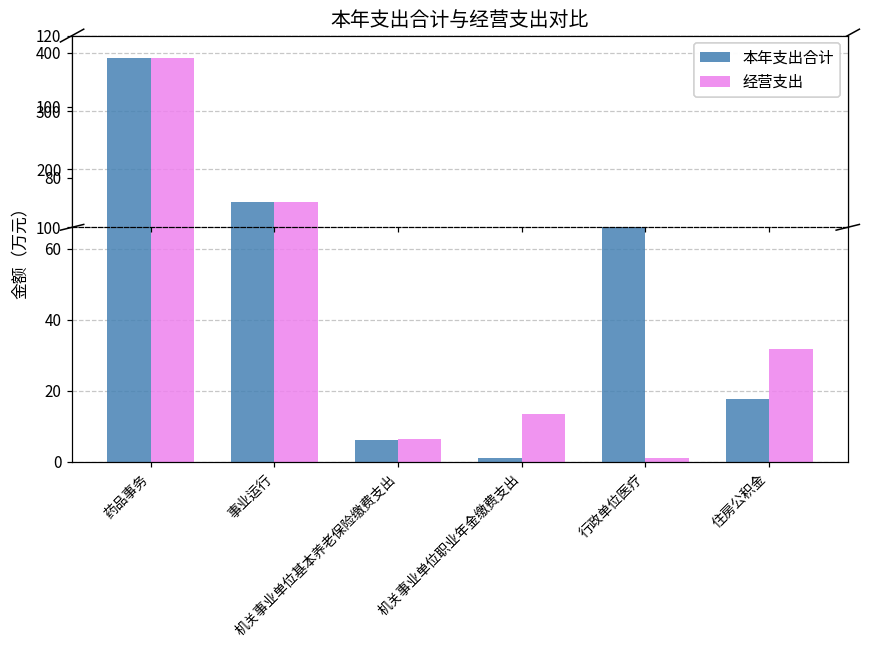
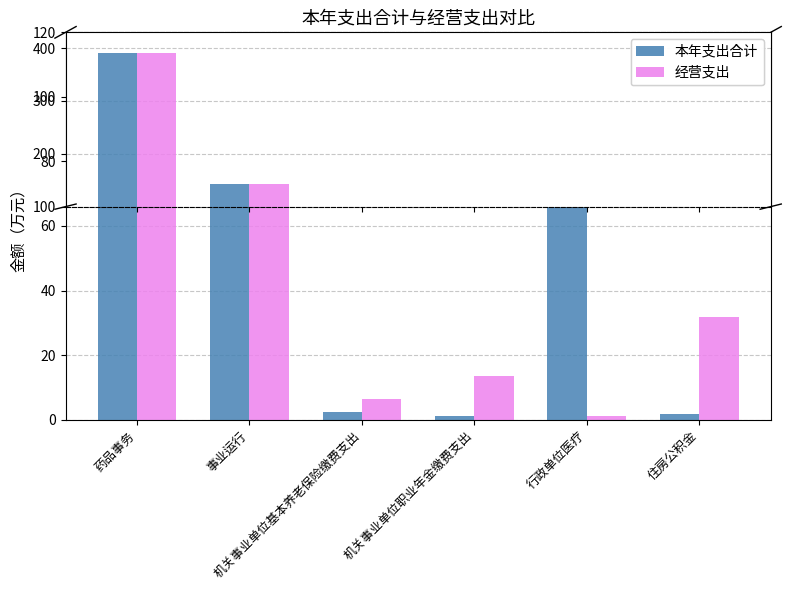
  {
    "本年支出合计": {
-     "机关事业单位基本养老保险缴费支出": 6,
+     "机关事业单位基本养老保险缴费支出": 2,
      "机关事业单位职业年金缴费支出": 1,
      "行政单位医疗": 76,
-     "住房公积金": 18
+     "住房公积金": 2
    },
    "经营支出": {
      "机关事业单位基本养老保险缴费支出": 6,
      "机关事业单位职业年金缴费支出": 14,
      "行政单位医疗": 1,
      "住房公积金": 32
    }
  }
